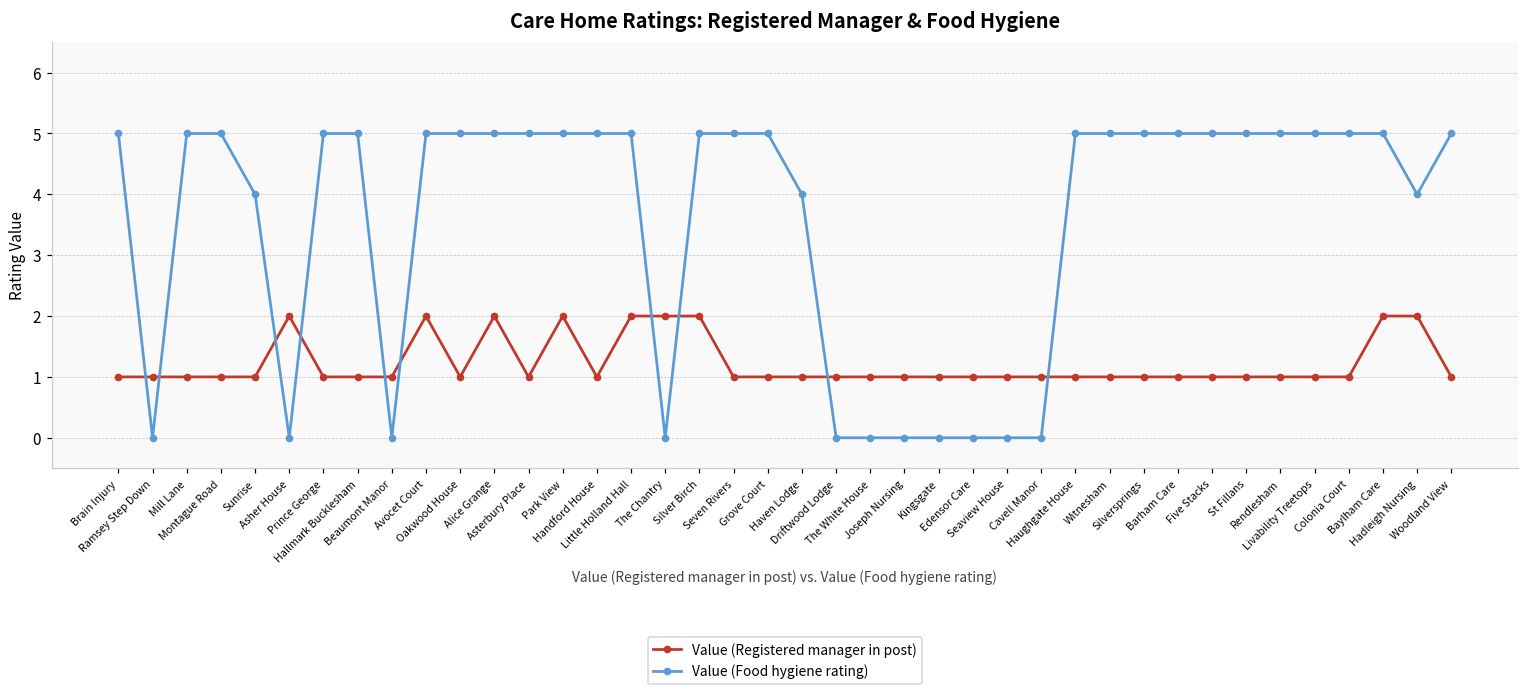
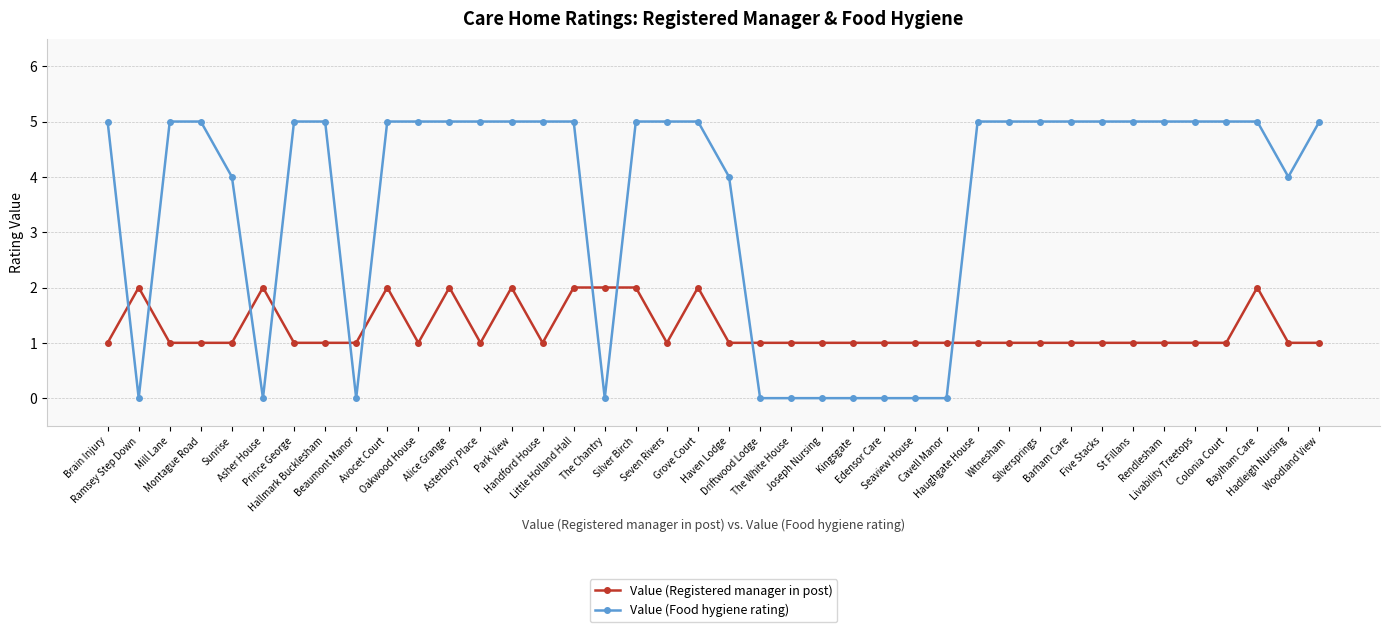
  {
    "Value (Registered manager in post)": {
      "Brain Injury": 1,
-     "Ramsey Step Down": 1,
+     "Ramsey Step Down": 2,
      "Mill Lane": 1,
      "Montague Road": 1,
      "Sunrise": 1,
      "Asher House": 2,
      "Prince George": 1,
      "Hallmark Bucklesham": 1,
      "Beaumont Manor": 1,
      "Avocet Court": 2,
      "Oakwood House": 1,
      "Alice Grange": 2,
      "Asterbury Place": 1,
      "Park View": 2,
      "Handford House": 1,
      "Little Holland Hall": 2,
      "The Chantry": 2,
      "Silver Birch": 2,
      "Seven Rivers": 1,
-     "Grove Court": 1,
+     "Grove Court": 2,
      "Haven Lodge": 1,
      "Driftwood Lodge": 1,
      "The White House": 1,
      "Joseph Nursing": 1,
      "Kingsgate": 1,
      "Edensor Care": 1,
      "Seaview House": 1,
      "Cavell Manor": 1,
      "Haughgate House": 1,
      "Witnesham": 1,
      "Silversprings": 1,
      "Barham Care": 1,
      "Five Stacks": 1,
      "St Fillans": 1,
      "Rendlesham": 1,
      "Livability Treetops": 1,
      "Colonia Court": 1,
      "Baylham Care": 2,
-     "Hadleigh Nursing": 2,
+     "Hadleigh Nursing": 1,
      "Woodland View": 1
    },
    "Value (Food hygiene rating)": {
      "Brain Injury": 5,
      "Ramsey Step Down": 0,
      "Mill Lane": 5,
      "Montague Road": 5,
      "Sunrise": 4,
      "Asher House": 0,
      "Prince George": 5,
      "Hallmark Bucklesham": 5,
      "Beaumont Manor": 0,
      "Avocet Court": 5,
      "Oakwood House": 5,
      "Alice Grange": 5,
      "Asterbury Place": 5,
      "Park View": 5,
      "Handford House": 5,
      "Little Holland Hall": 5,
      "The Chantry": 0,
      "Silver Birch": 5,
      "Seven Rivers": 5,
      "Grove Court": 5,
      "Haven Lodge": 4,
      "Driftwood Lodge": 0,
      "The White House": 0,
      "Joseph Nursing": 0,
      "Kingsgate": 0,
      "Edensor Care": 0,
      "Seaview House": 0,
      "Cavell Manor": 0,
      "Haughgate House": 5,
      "Witnesham": 5,
      "Silversprings": 5,
      "Barham Care": 5,
      "Five Stacks": 5,
      "St Fillans": 5,
      "Rendlesham": 5,
      "Livability Treetops": 5,
      "Colonia Court": 5,
      "Baylham Care": 5,
      "Hadleigh Nursing": 4,
      "Woodland View": 5
    }
  }
